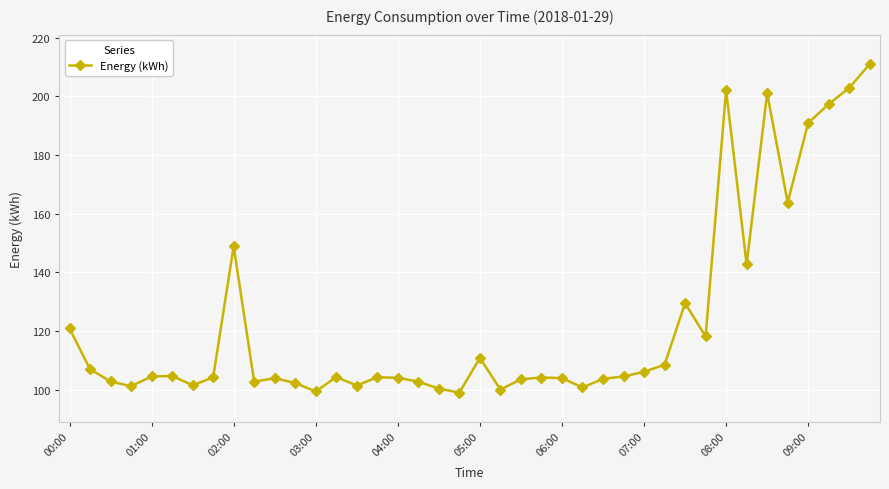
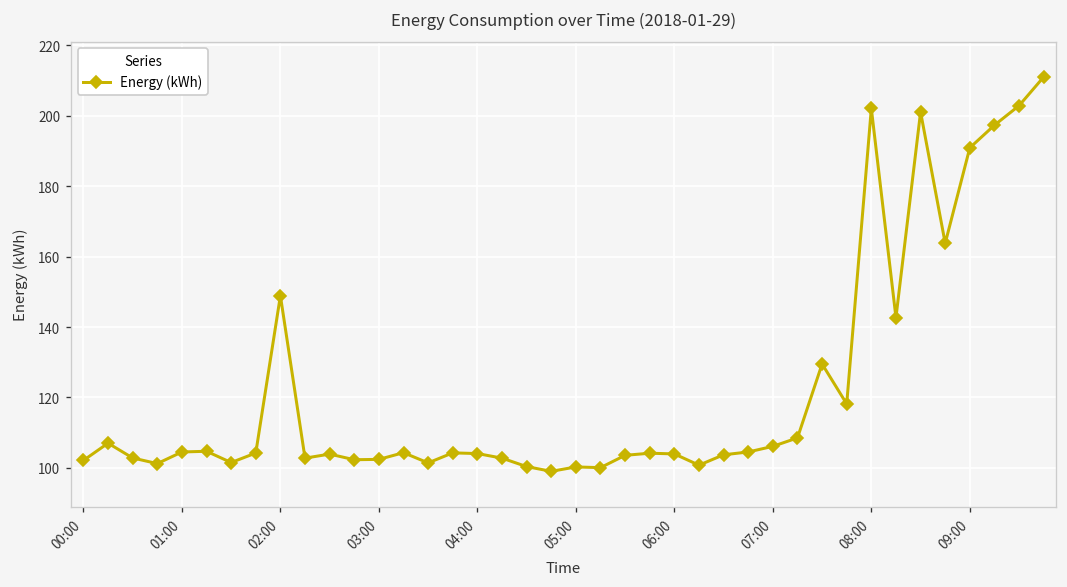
  {
-   "00:00": 121,
+   "00:00": 102,
    "01:00": 105,
    "02:00": 149,
-   "03:00": 99,
+   "03:00": 102,
    "04:00": 104,
-   "05:00": 111,
+   "05:00": 100,
    "06:00": 104,
    "07:00": 106,
    "08:00": 202,
    "09:00": 191
  }
